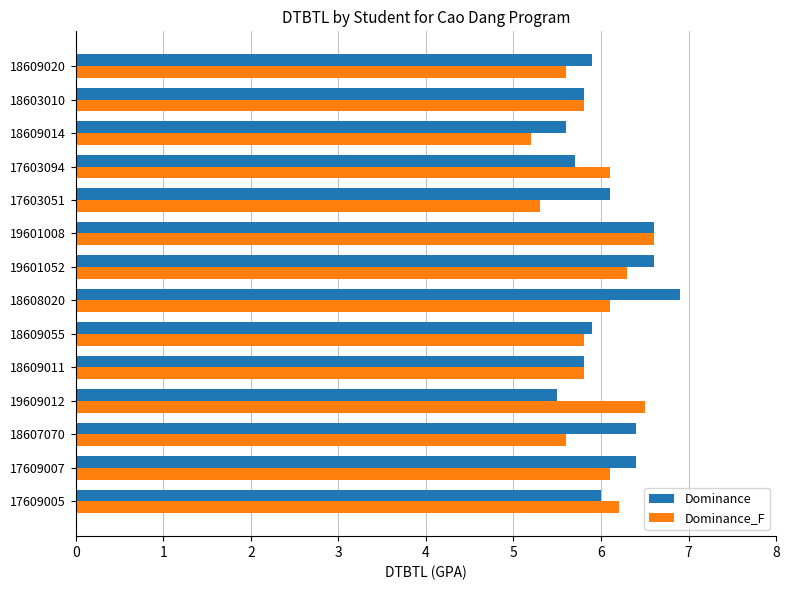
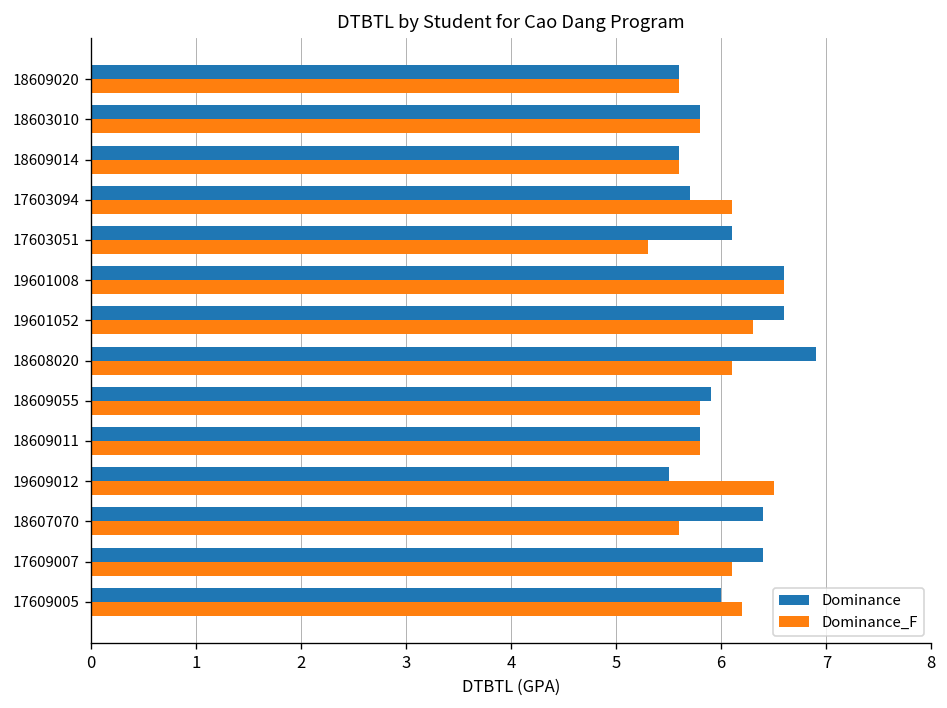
  {
    "Dominance": {
-     "18609020": 5.9,
+     "18609020": 5.6,
      "18603010": 5.8,
      "18609014": 5.6,
      "17603094": 5.7,
      "17603051": 6.1,
      "19601008": 6.6,
      "19601052": 6.6,
      "18608020": 6.9,
      "18609055": 5.9,
      "18609011": 5.8,
      "19609012": 5.5,
      "18607070": 6.4,
      "17609007": 6.4,
      "17609005": 6.0
    },
    "Dominance_F": {
      "18609020": 5.6,
      "18603010": 5.8,
-     "18609014": 5.2,
+     "18609014": 5.6,
      "17603094": 6.1,
      "17603051": 5.3,
      "19601008": 6.6,
      "19601052": 6.3,
      "18608020": 6.1,
      "18609055": 5.8,
      "18609011": 5.8,
      "19609012": 6.5,
      "18607070": 5.6,
      "17609007": 6.1,
      "17609005": 6.2
    }
  }
